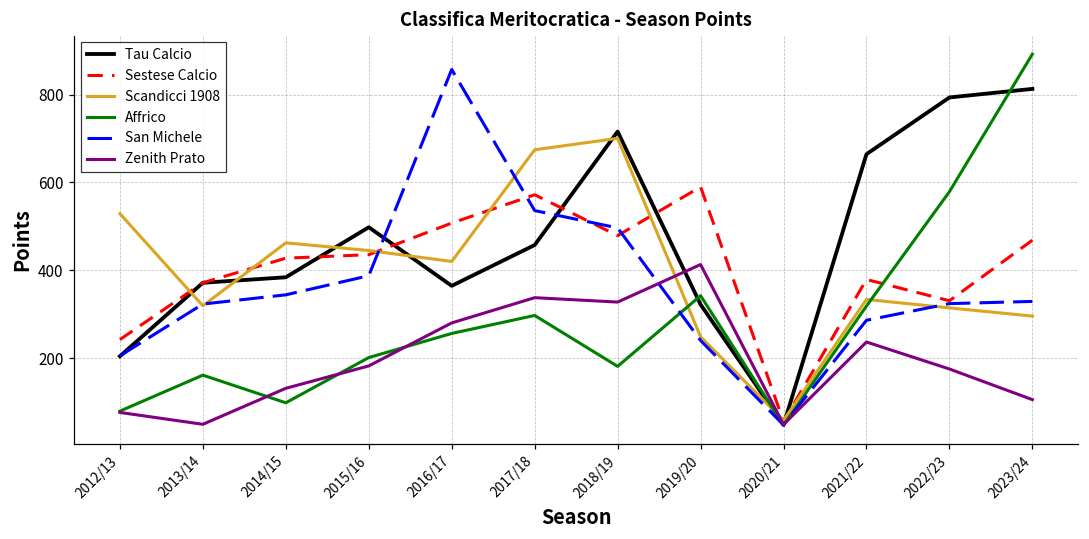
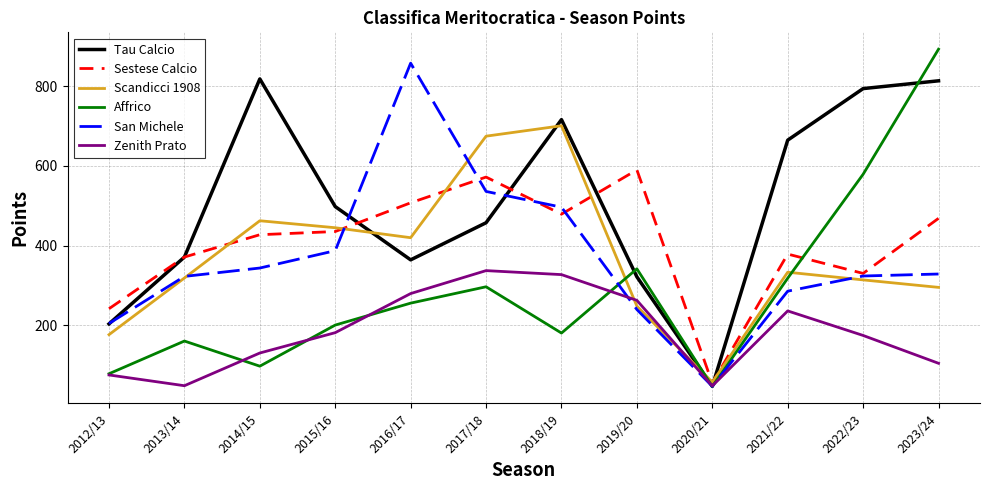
  {
    "Tau Calcio": {
-     "2014/15": 380,
+     "2014/15": 820,
      "2015/16": 500,
      "2016/17": 360,
      "2017/18": 460,
      "2018/19": 720,
      "2019/20": 320,
      "2021/22": 660,
      "2022/23": 790,
      "2023/24": 810
    },
    "Sestese Calcio": {
      "2012/13": 240,
      "2014/15": 430,
      "2015/16": 440,
      "2016/17": 510,
      "2017/18": 570,
      "2018/19": 480,
      "2019/20": 590,
      "2021/22": 380,
      "2022/23": 330,
      "2023/24": 470
    },
    "Scandicci 1908": {
-     "2012/13": 530,
+     "2012/13": 180,
      "2014/15": 460,
      "2015/16": 450,
      "2016/17": 420,
      "2017/18": 670,
      "2018/19": 700,
      "2019/20": 250,
      "2021/22": 330,
      "2022/23": 310,
      "2023/24": 300
    },
    "Affrico": {
      "2013/14": 160,
      "2014/15": 100,
      "2015/16": 200,
      "2016/17": 260,
      "2017/18": 300,
      "2018/19": 180,
      "2019/20": 340,
      "2021/22": 320,
      "2022/23": 580,
      "2023/24": 890
    },
    "San Michele": {
      "2014/15": 340,
      "2015/16": 390,
      "2016/17": 860,
      "2017/18": 540,
      "2018/19": 500,
      "2019/20": 240,
      "2021/22": 290,
      "2022/23": 320,
      "2023/24": 330
    },
    "Zenith Prato": {
      "2013/14": 50,
      "2014/15": 130,
      "2015/16": 180,
      "2016/17": 280,
      "2017/18": 340,
      "2018/19": 330,
-     "2019/20": 410,
+     "2019/20": 260,
      "2021/22": 240,
      "2022/23": 180,
      "2023/24": 110
    }
  }
